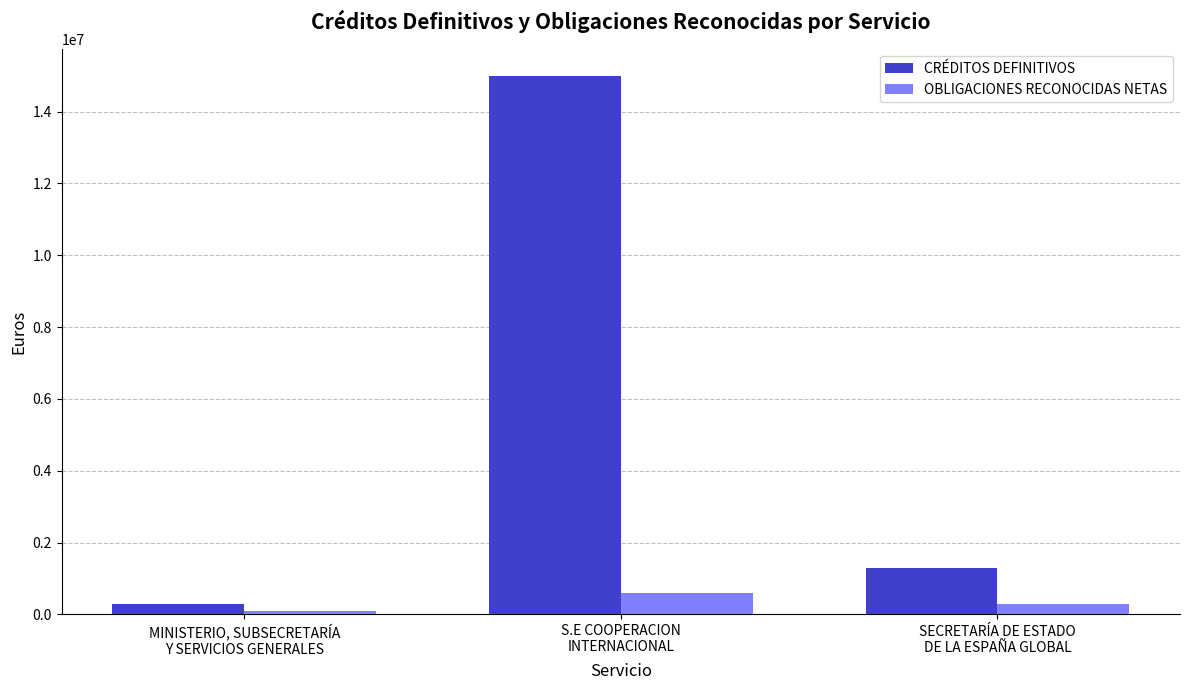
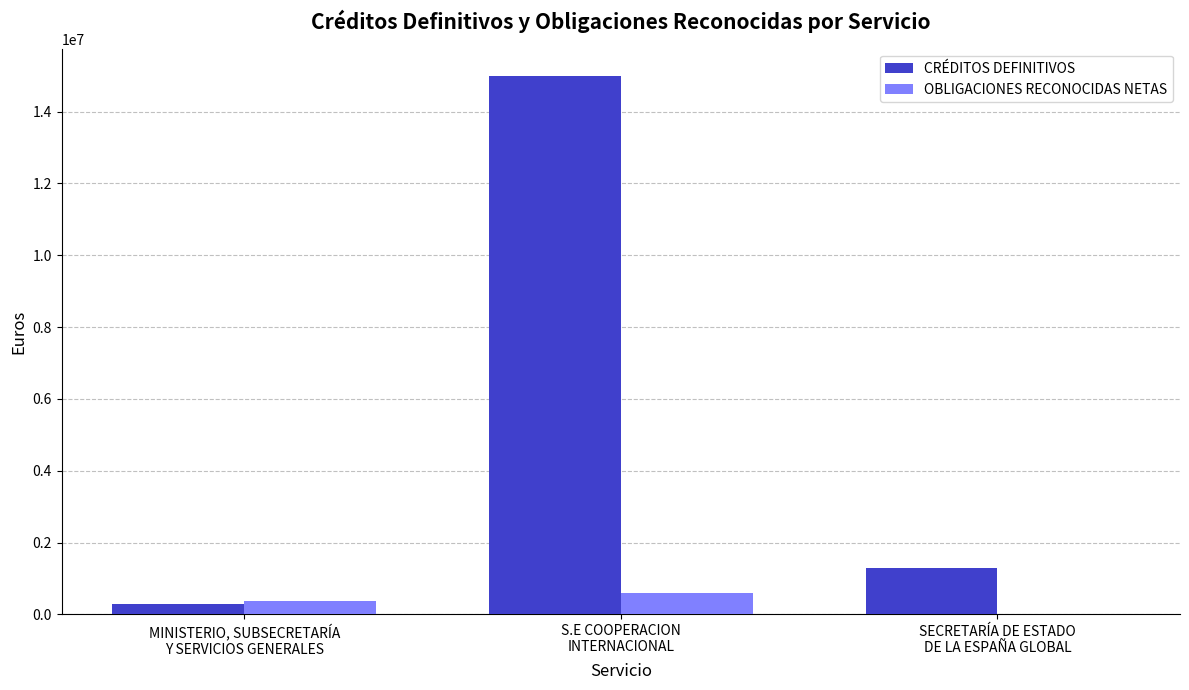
  {
    "CRÉDITOS DEFINITIVOS": {
      "MINISTERIO, SUBSECRETARÍA Y SERVICIOS GENERALES": 300000,
      "S.E COOPERACION INTERNACIONAL": 15000000,
      "SECRETARÍA DE ESTADO DE LA ESPAÑA GLOBAL": 1300000
    },
    "OBLIGACIONES RECONOCIDAS NETAS": {
-     "MINISTERIO, SUBSECRETARÍA Y SERVICIOS GENERALES": 100000,
+     "MINISTERIO, SUBSECRETARÍA Y SERVICIOS GENERALES": 400000,
      "S.E COOPERACION INTERNACIONAL": 600000,
-     "SECRETARÍA DE ESTADO DE LA ESPAÑA GLOBAL": 300000
+     "SECRETARÍA DE ESTADO DE LA ESPAÑA GLOBAL": 0
    }
  }
